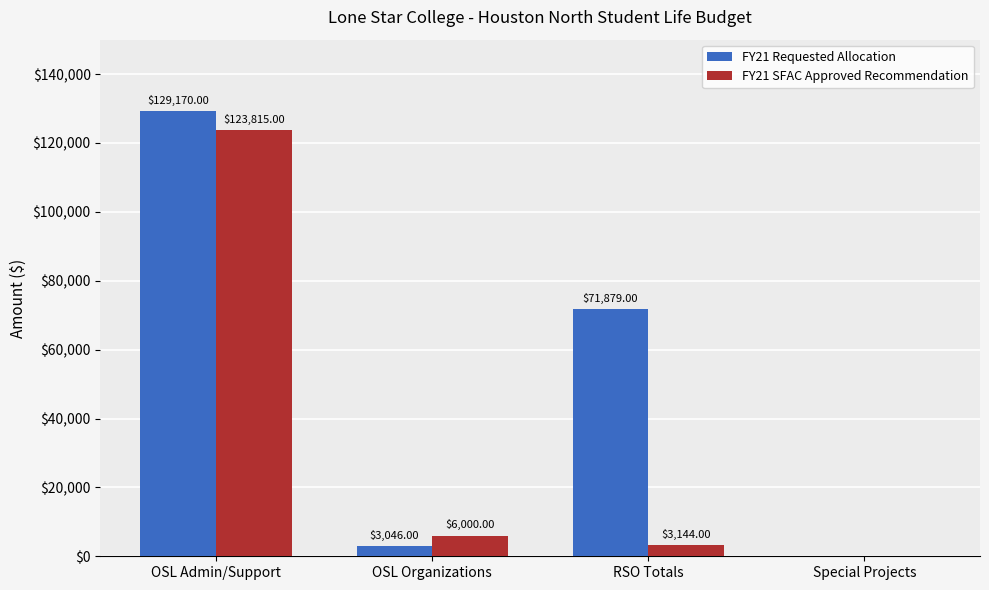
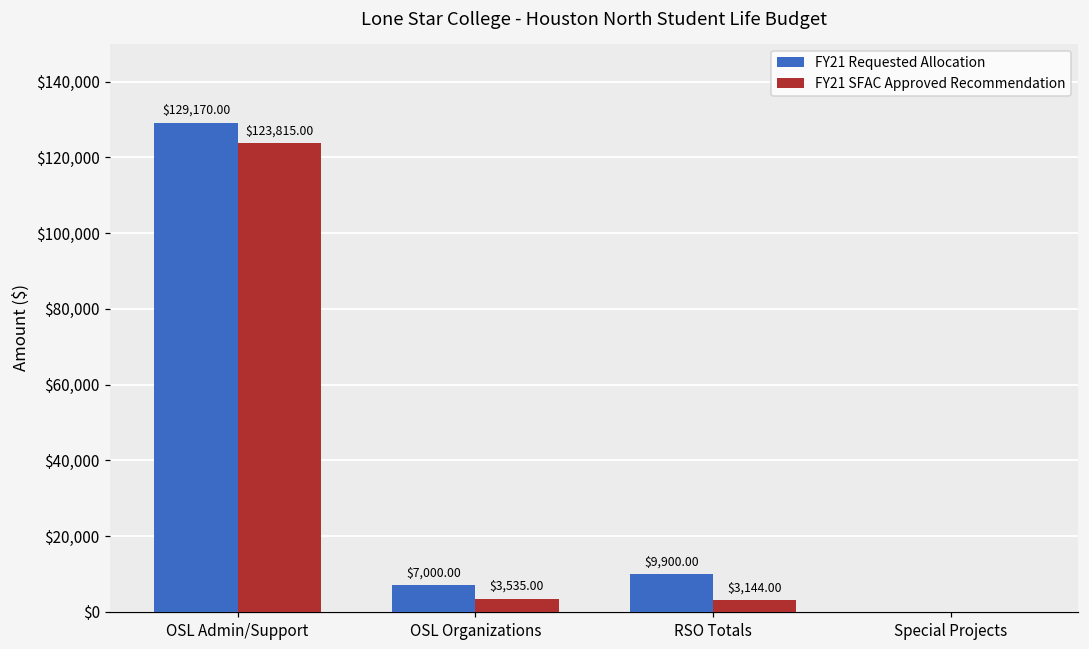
  {
    "FY21 Requested Allocation": {
      "OSL Admin/Support": "$129,170.00",
-     "OSL Organizations": "$3,046.00",
-     "RSO Totals": "$71,879.00"
+     "OSL Organizations": "$7,000.00",
+     "RSO Totals": "$9,900.00"
    },
    "FY21 SFAC Approved Recommendation": {
      "OSL Admin/Support": "$123,815.00",
-     "OSL Organizations": "$6,000.00",
+     "OSL Organizations": "$3,535.00",
      "RSO Totals": "$3,144.00"
    }
  }
